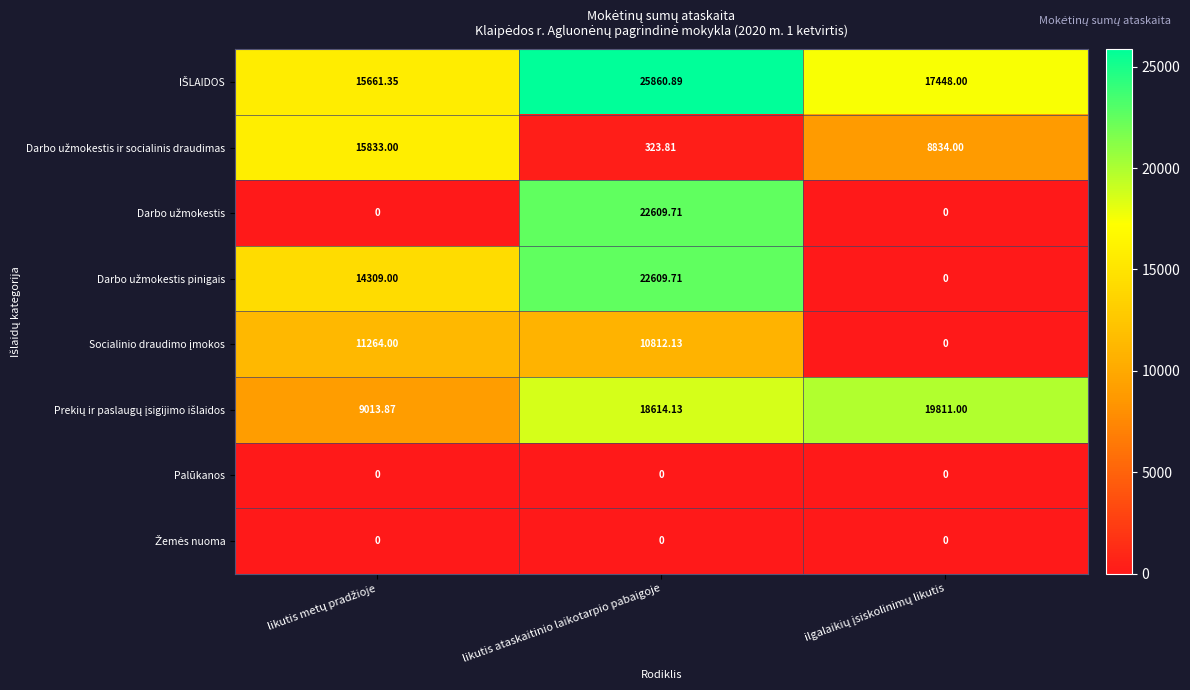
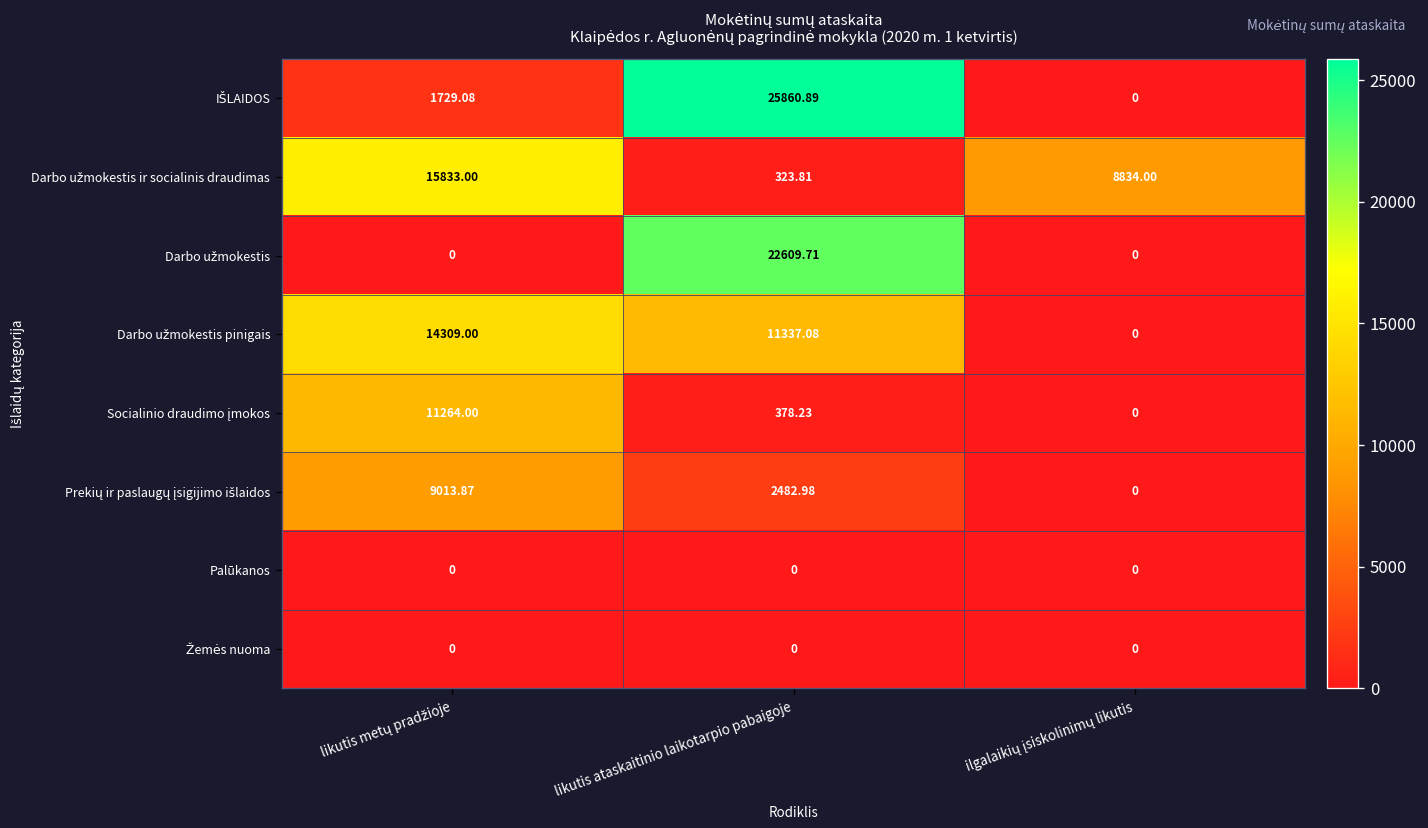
  {
    "IŠLAIDOS": {
-     "likutis metų pradžioje": 15661.35,
+     "likutis metų pradžioje": 1729.08,
      "likutis ataskaitinio laikotarpio pabaigoje": 25860.89,
-     "ilgalaikių įsiskolinimų likutis": 17448.00
+     "ilgalaikių įsiskolinimų likutis": 0
    },
    "Darbo užmokestis ir socialinis draudimas": {
      "likutis metų pradžioje": 15833.00,
      "likutis ataskaitinio laikotarpio pabaigoje": 323.81,
      "ilgalaikių įsiskolinimų likutis": 8834.00
    },
    "Darbo užmokestis": {
      "likutis metų pradžioje": 0,
      "likutis ataskaitinio laikotarpio pabaigoje": 22609.71,
      "ilgalaikių įsiskolinimų likutis": 0
    },
    "Darbo užmokestis pinigais": {
      "likutis metų pradžioje": 14309.00,
-     "likutis ataskaitinio laikotarpio pabaigoje": 22609.71,
+     "likutis ataskaitinio laikotarpio pabaigoje": 11337.08,
      "ilgalaikių įsiskolinimų likutis": 0
    },
    "Socialinio draudimo įmokos": {
      "likutis metų pradžioje": 11264.00,
-     "likutis ataskaitinio laikotarpio pabaigoje": 10812.13,
+     "likutis ataskaitinio laikotarpio pabaigoje": 378.23,
      "ilgalaikių įsiskolinimų likutis": 0
    },
    "Prekių ir paslaugų įsigijimo išlaidos": {
      "likutis metų pradžioje": 9013.87,
-     "likutis ataskaitinio laikotarpio pabaigoje": 18614.13,
-     "ilgalaikių įsiskolinimų likutis": 19811.00
+     "likutis ataskaitinio laikotarpio pabaigoje": 2482.98,
+     "ilgalaikių įsiskolinimų likutis": 0
    },
    "Palūkanos": {
      "likutis metų pradžioje": 0,
      "likutis ataskaitinio laikotarpio pabaigoje": 0,
      "ilgalaikių įsiskolinimų likutis": 0
    },
    "Žemės nuoma": {
      "likutis metų pradžioje": 0,
      "likutis ataskaitinio laikotarpio pabaigoje": 0,
      "ilgalaikių įsiskolinimų likutis": 0
    }
  }
